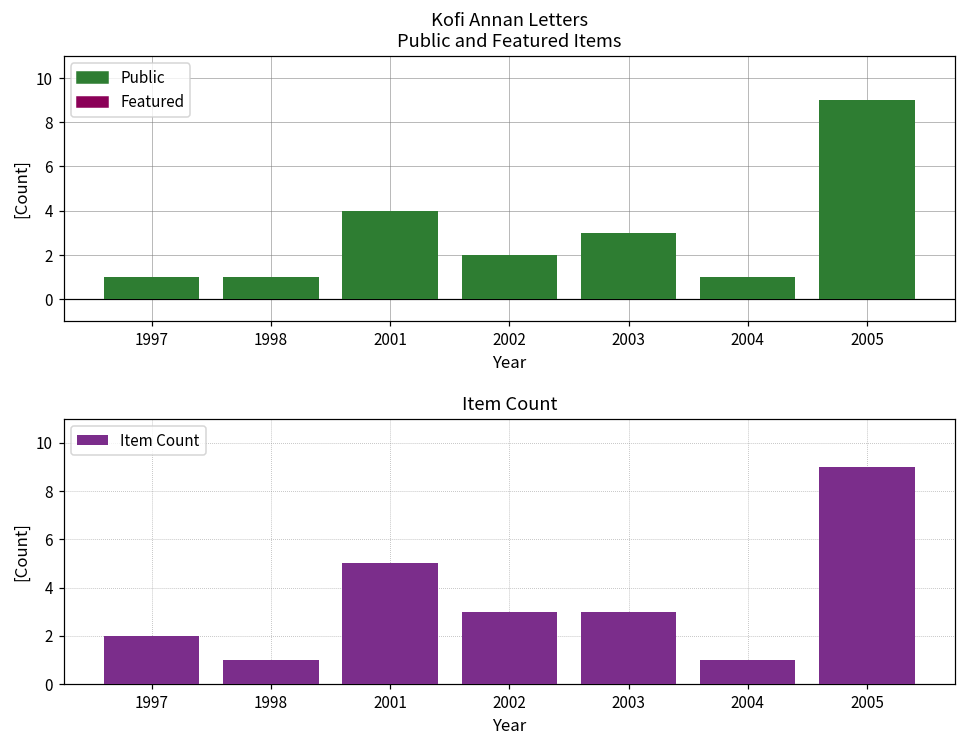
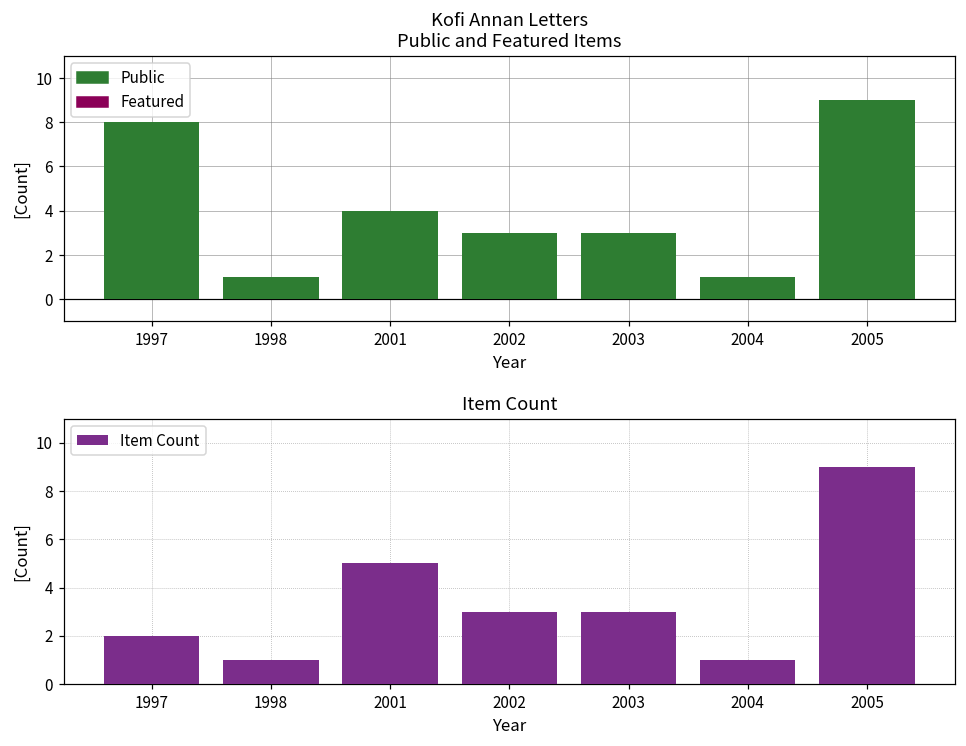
  {
    "Kofi Annan Letters Public and Featured Items": {
      "Public": {
-       "1997": 1,
+       "1997": 8,
        "1998": 1,
        "2001": 4,
-       "2002": 2,
+       "2002": 3,
        "2003": 3,
        "2004": 1,
        "2005": 9
      },
      "Featured": {
        "1997": 0,
        "1998": 0,
        "2001": 0,
        "2002": 0,
        "2003": 0,
        "2004": 0,
        "2005": 0
      }
    },
    "Item Count": {
      "1997": 2.0,
      "1998": 1.0,
      "2001": 5.0,
      "2002": 3.0,
      "2003": 3.0,
      "2004": 1.0,
      "2005": 9.0
    }
  }
